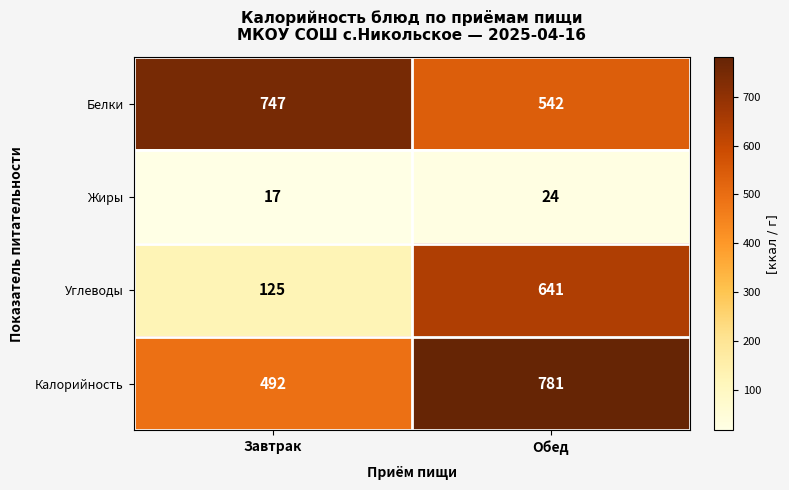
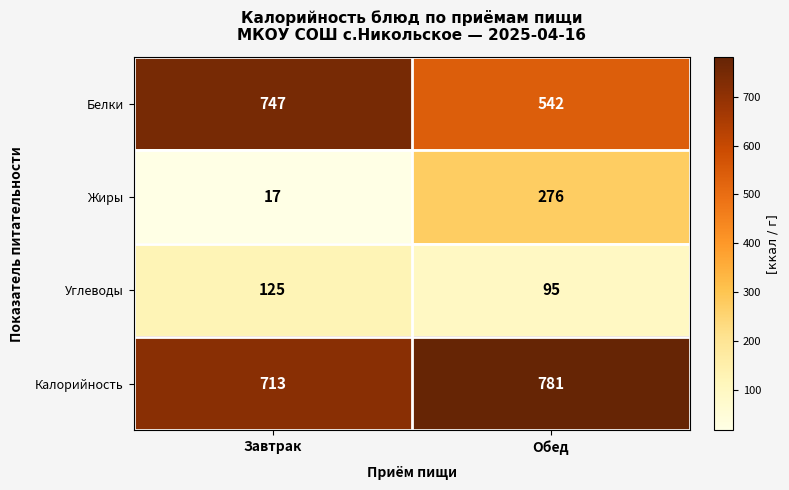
  {
    "Белки": {
      "Завтрак": 747,
      "Обед": 542
    },
    "Жиры": {
      "Завтрак": 17,
-     "Обед": 24
+     "Обед": 276
    },
    "Углеводы": {
      "Завтрак": 125,
-     "Обед": 641
+     "Обед": 95
    },
    "Калорийность": {
-     "Завтрак": 492,
+     "Завтрак": 713,
      "Обед": 781
    }
  }
